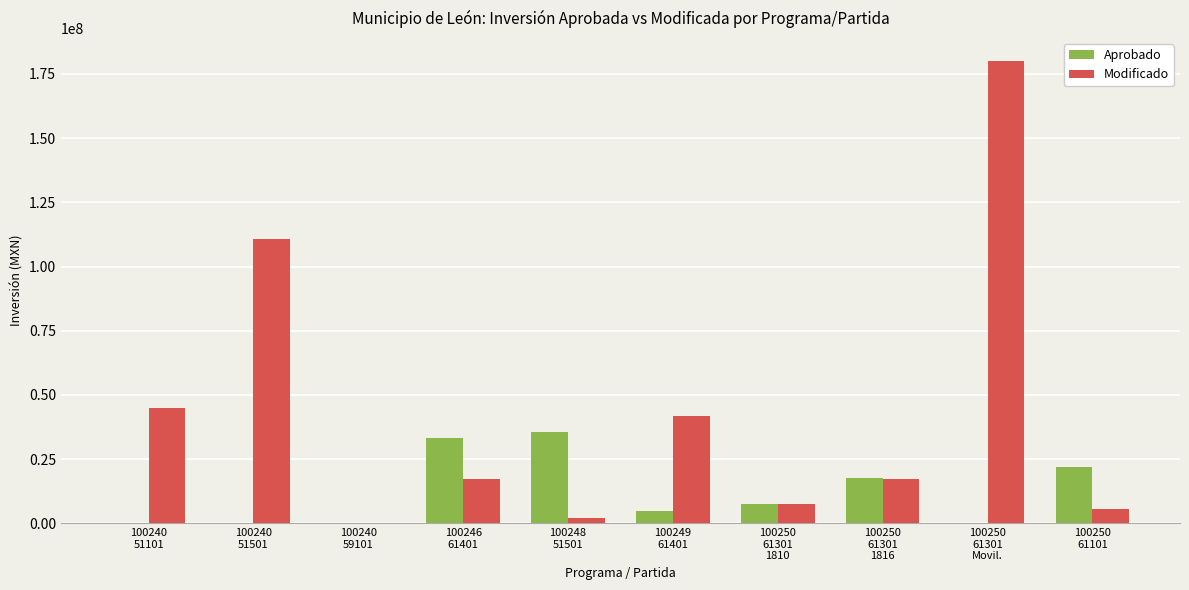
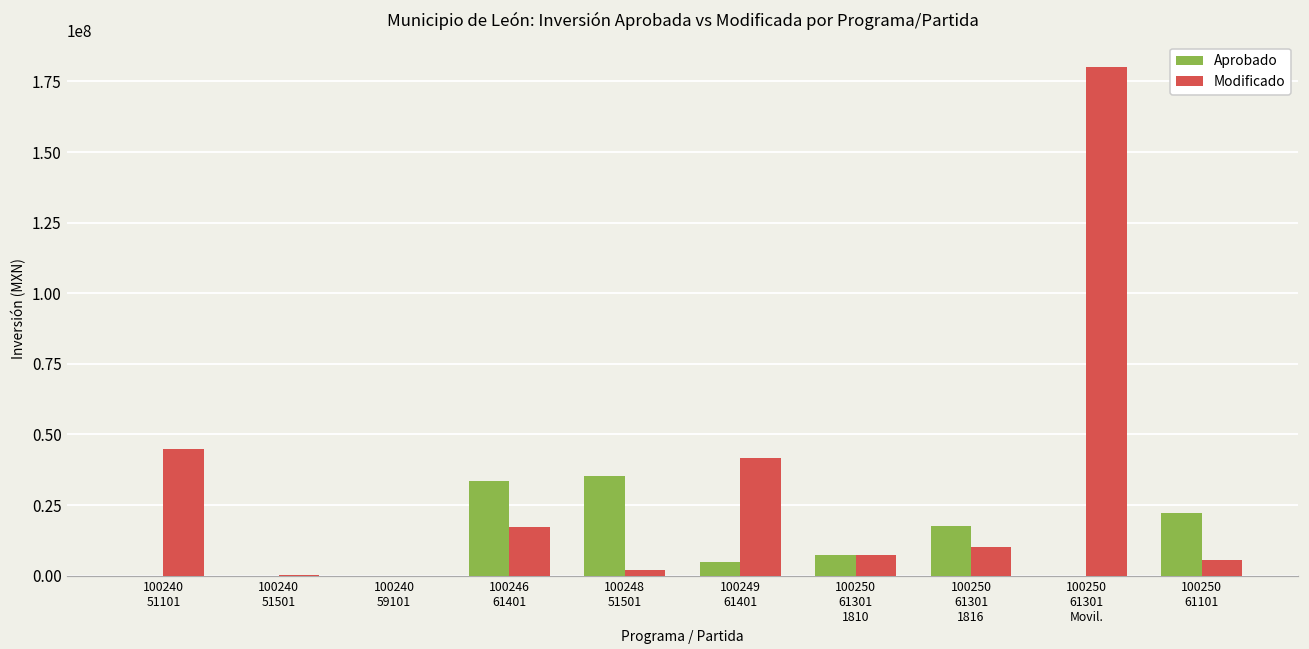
  {
    "Aprobado": {
      "100240 51101": 0,
      "100240 51501": 0,
      "100240 59101": 0,
      "100246 61401": 33000000,
      "100248 51501": 35000000,
      "100249 61401": 5000000,
      "100250 61301 1810": 7000000,
      "100250 61301 1816": 18000000,
      "100250 61301 Movil.": 0,
      "100250 61101": 22000000
    },
    "Modificado": {
      "100240 51101": 45000000,
-     "100240 51501": 111000000,
+     "100240 51501": 0,
      "100246 61401": 17000000,
      "100248 51501": 2000000,
      "100249 61401": 42000000,
      "100250 61301 1810": 7000000,
-     "100250 61301 1816": 17000000,
+     "100250 61301 1816": 10000000,
      "100250 61301 Movil.": 180000000,
      "100250 61101": 6000000
    }
  }
